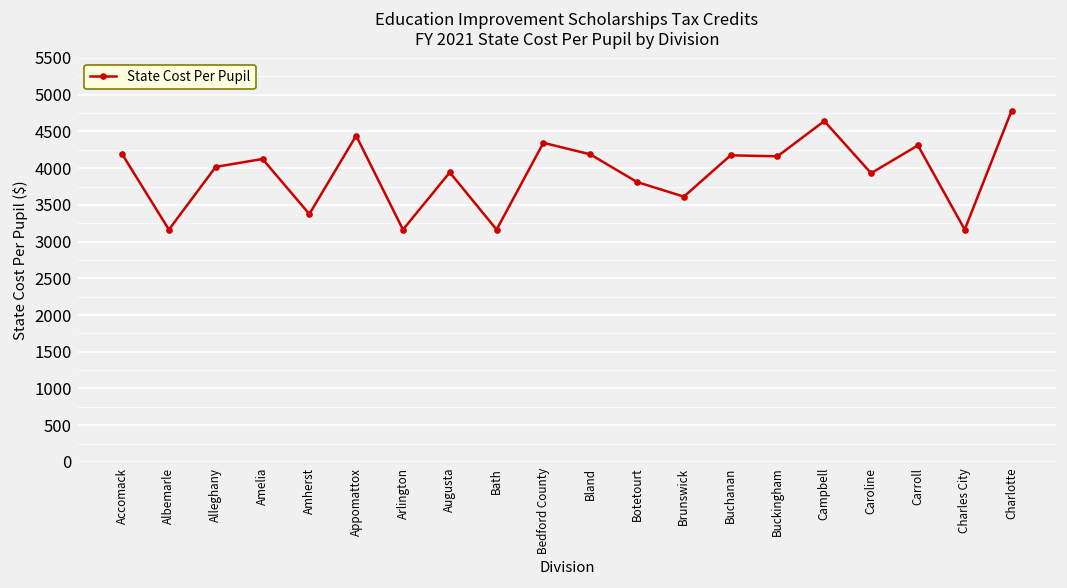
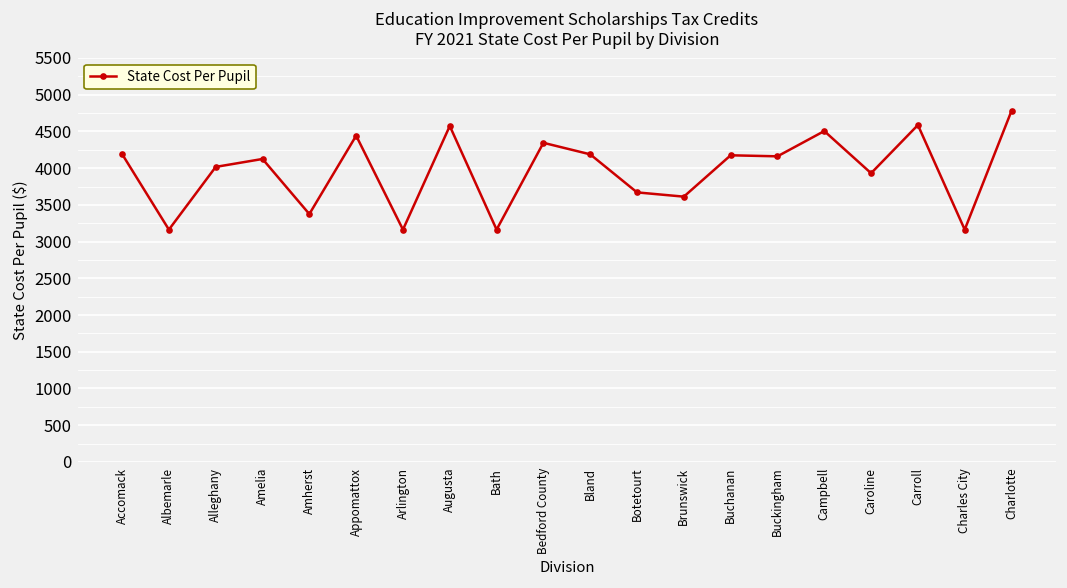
  {
    "Accomack": 4200,
    "Albemarle": 3200,
    "Alleghany": 4000,
    "Amelia": 4100,
    "Amherst": 3400,
    "Appomattox": 4400,
    "Arlington": 3200,
-   "Augusta": 3900,
+   "Augusta": 4600,
    "Bath": 3200,
    "Bedford County": 4300,
    "Bland": 4200,
-   "Botetourt": 3800,
+   "Botetourt": 3700,
    "Brunswick": 3600,
    "Buchanan": 4200,
    "Buckingham": 4200,
-   "Campbell": 4600,
+   "Campbell": 4500,
    "Caroline": 3900,
-   "Carroll": 4300,
+   "Carroll": 4600,
    "Charles City": 3200,
    "Charlotte": 4800
  }
